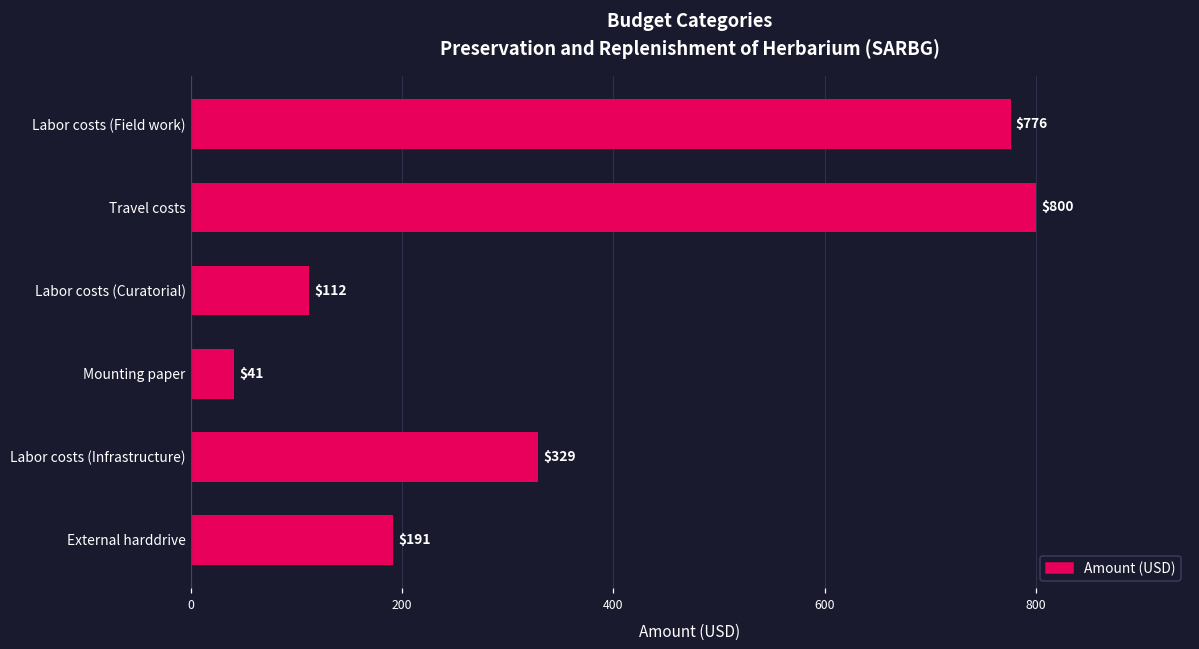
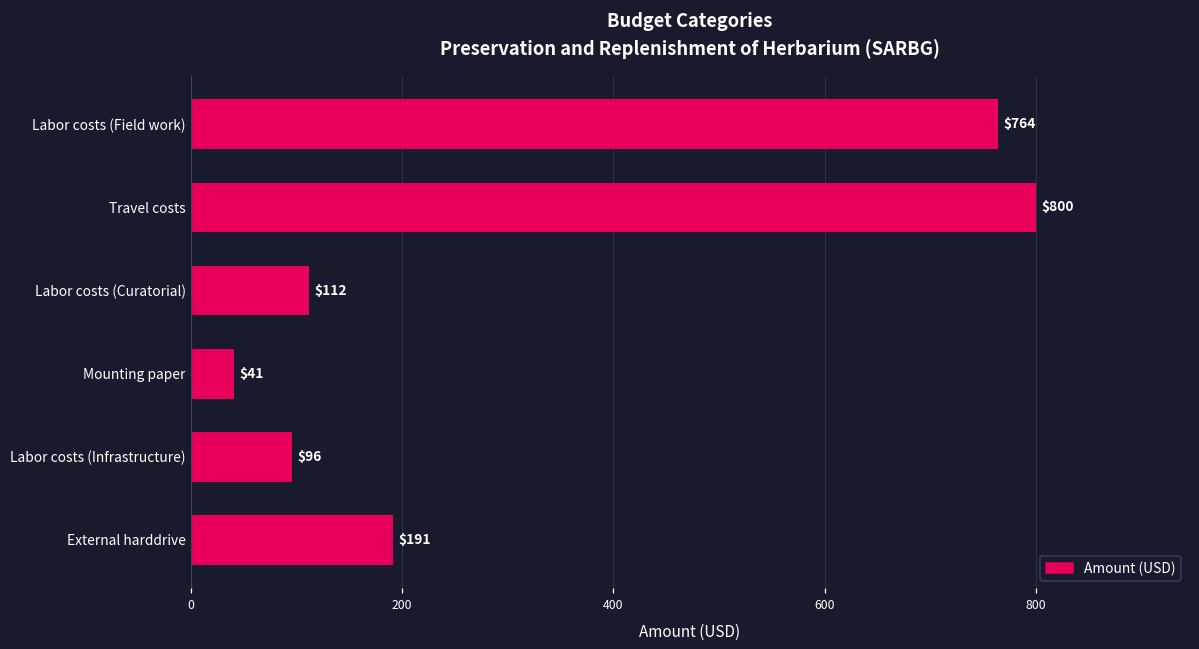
  {
-   "Labor costs (Field work)": "$776",
+   "Labor costs (Field work)": "$764",
    "Travel costs": "$800",
    "Labor costs (Curatorial)": "$112",
    "Mounting paper": "$41",
-   "Labor costs (Infrastructure)": "$329",
+   "Labor costs (Infrastructure)": "$96",
    "External harddrive": "$191"
  }
